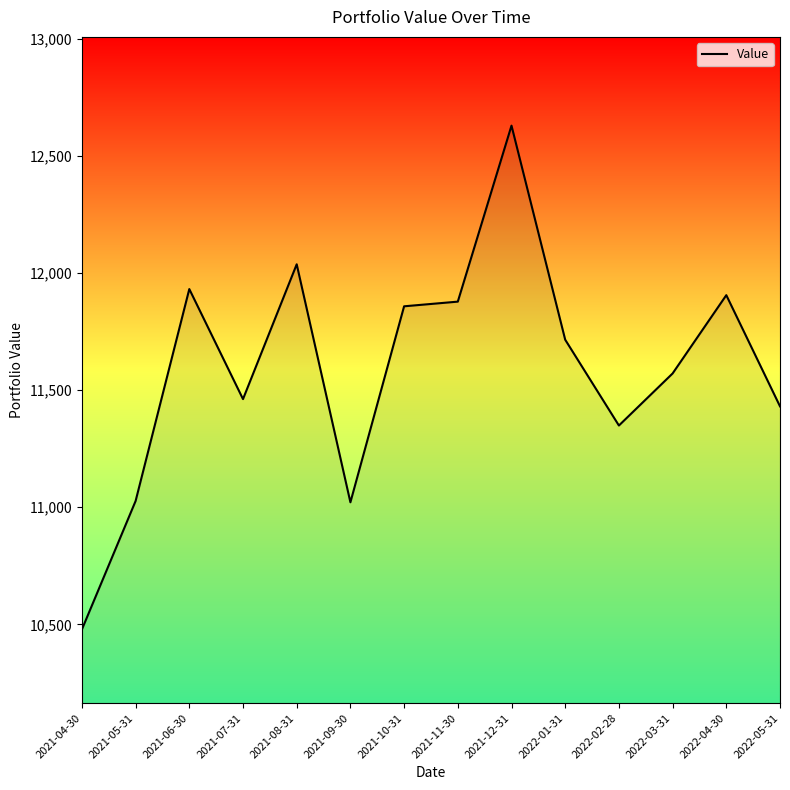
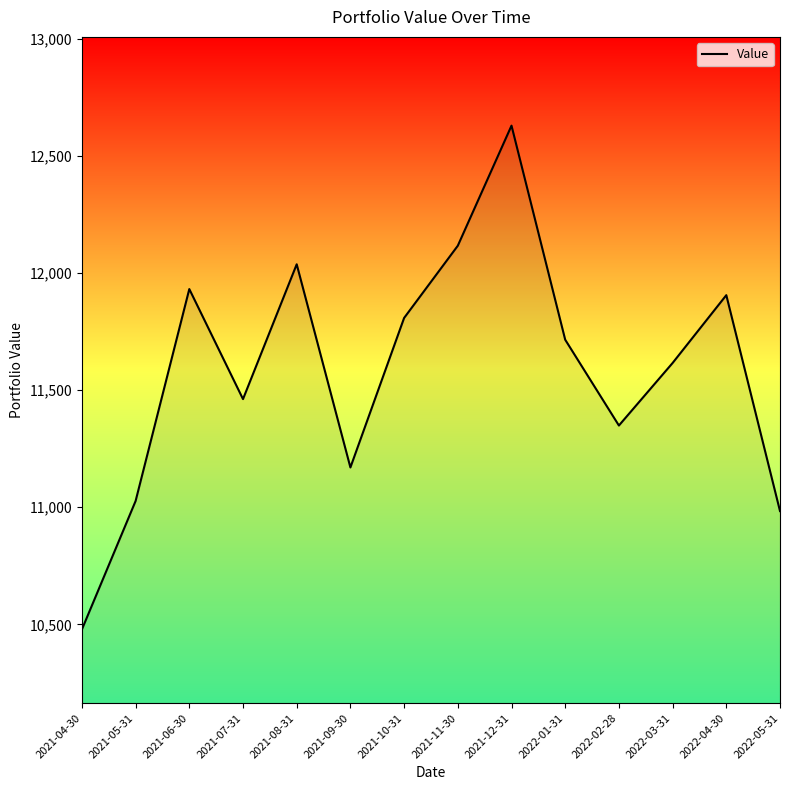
  {
    "2021-04-30": "10,480",
    "2021-05-31": "11,030",
    "2021-06-30": "11,930",
    "2021-07-31": "11,460",
    "2021-08-31": "12,040",
-   "2021-09-30": "11,020",
-   "2021-10-31": "11,860",
-   "2021-11-30": "11,880",
+   "2021-09-30": "11,170",
+   "2021-10-31": "11,810",
+   "2021-11-30": "12,120",
    "2021-12-31": "12,630",
    "2022-01-31": "11,710",
    "2022-02-28": "11,350",
-   "2022-03-31": "11,570",
+   "2022-03-31": "11,620",
    "2022-04-30": "11,910",
-   "2022-05-31": "11,430"
+   "2022-05-31": "10,980"
  }
